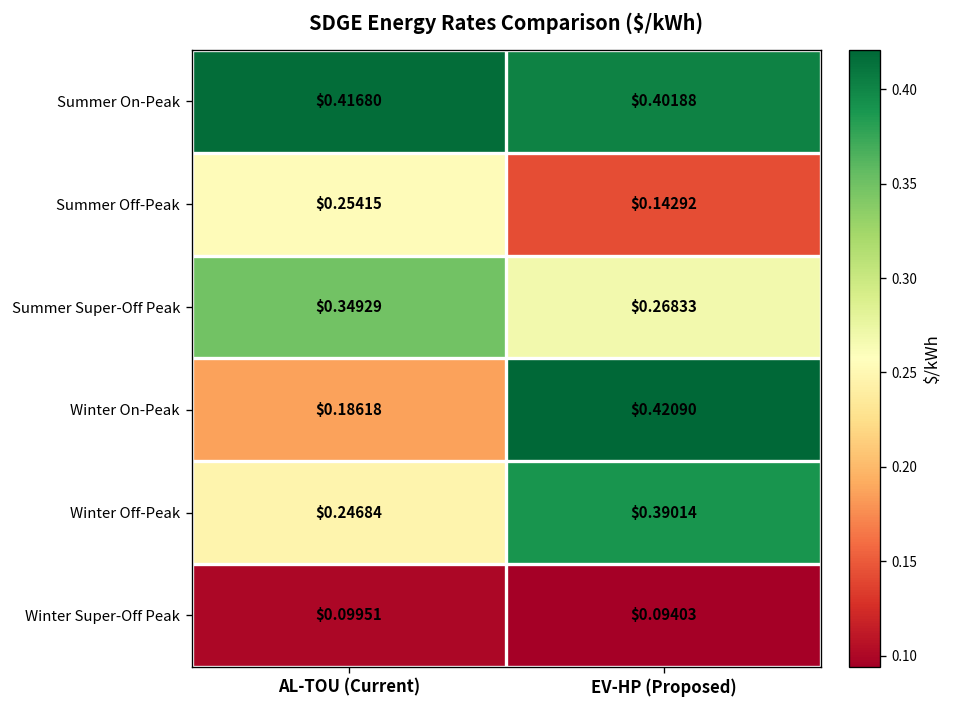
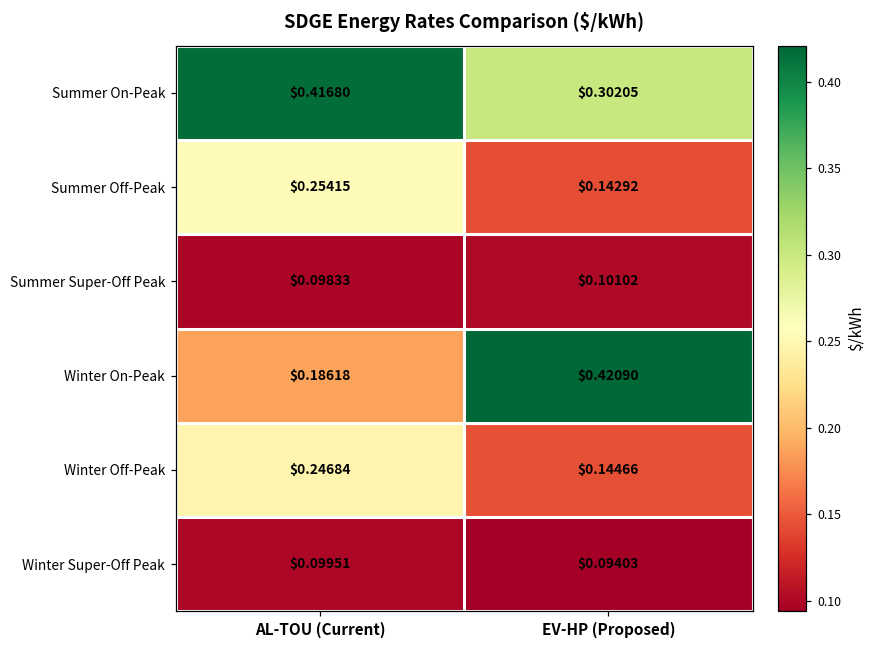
  {
    "Summer On-Peak": {
      "AL-TOU (Current)": "$0.41680",
-     "EV-HP (Proposed)": "$0.40188"
+     "EV-HP (Proposed)": "$0.30205"
    },
    "Summer Off-Peak": {
      "AL-TOU (Current)": "$0.25415",
      "EV-HP (Proposed)": "$0.14292"
    },
    "Summer Super-Off Peak": {
-     "AL-TOU (Current)": "$0.34929",
-     "EV-HP (Proposed)": "$0.26833"
+     "AL-TOU (Current)": "$0.09833",
+     "EV-HP (Proposed)": "$0.10102"
    },
    "Winter On-Peak": {
      "AL-TOU (Current)": "$0.18618",
      "EV-HP (Proposed)": "$0.42090"
    },
    "Winter Off-Peak": {
      "AL-TOU (Current)": "$0.24684",
-     "EV-HP (Proposed)": "$0.39014"
+     "EV-HP (Proposed)": "$0.14466"
    },
    "Winter Super-Off Peak": {
      "AL-TOU (Current)": "$0.09951",
      "EV-HP (Proposed)": "$0.09403"
    }
  }
